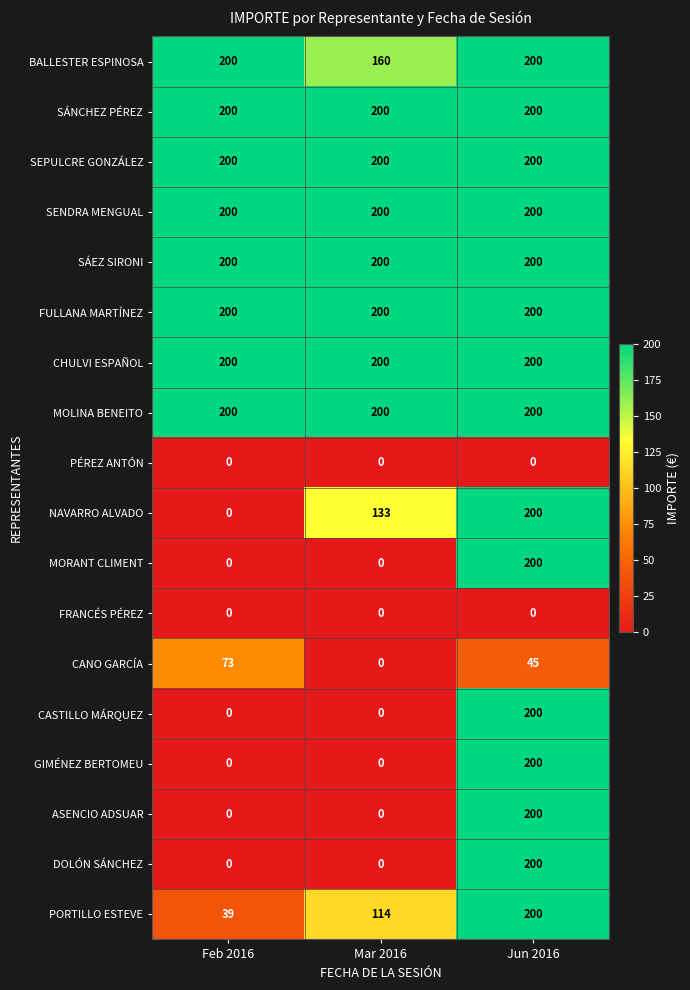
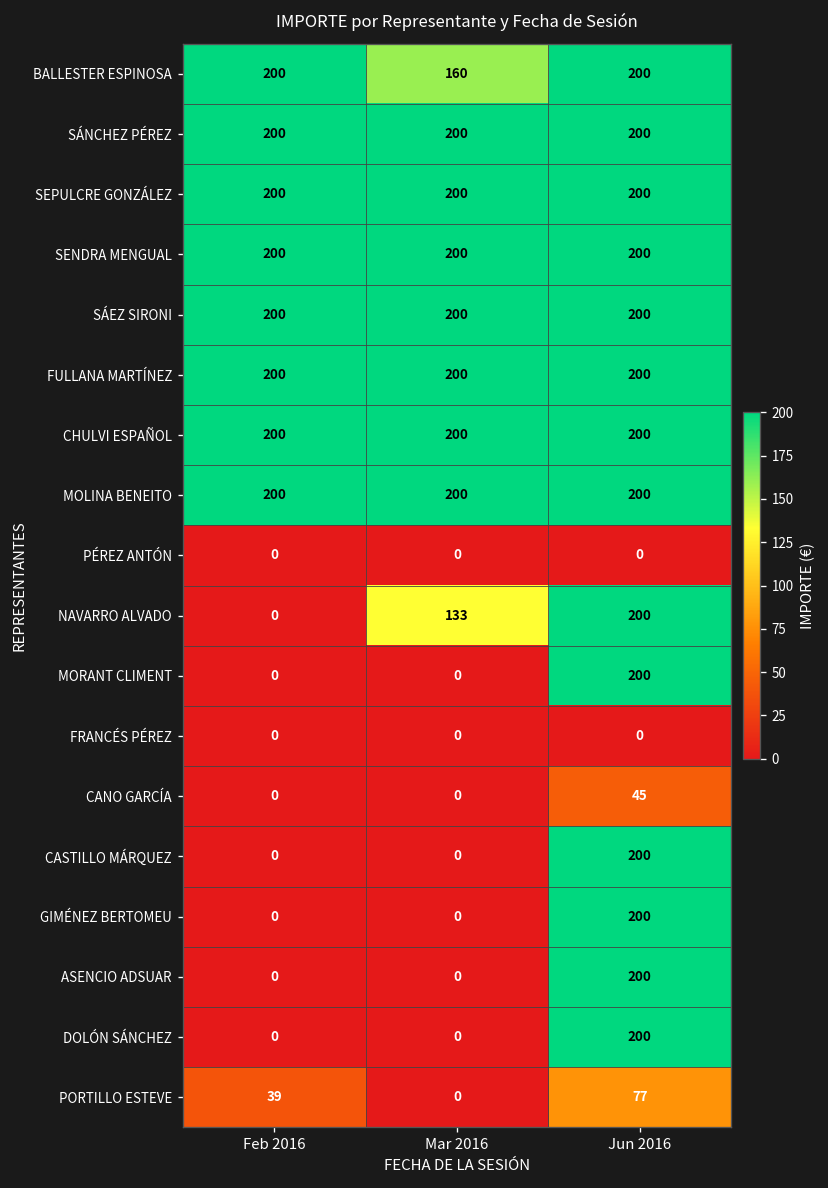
  {
    "BALLESTER ESPINOSA": {
      "Feb 2016": 200,
      "Mar 2016": 160,
      "Jun 2016": 200
    },
    "SÁNCHEZ PÉREZ": {
      "Feb 2016": 200,
      "Mar 2016": 200,
      "Jun 2016": 200
    },
    "SEPULCRE GONZÁLEZ": {
      "Feb 2016": 200,
      "Mar 2016": 200,
      "Jun 2016": 200
    },
    "SENDRA MENGUAL": {
      "Feb 2016": 200,
      "Mar 2016": 200,
      "Jun 2016": 200
    },
    "SÁEZ SIRONI": {
      "Feb 2016": 200,
      "Mar 2016": 200,
      "Jun 2016": 200
    },
    "FULLANA MARTÍNEZ": {
      "Feb 2016": 200,
      "Mar 2016": 200,
      "Jun 2016": 200
    },
    "CHULVI ESPAÑOL": {
      "Feb 2016": 200,
      "Mar 2016": 200,
      "Jun 2016": 200
    },
    "MOLINA BENEITO": {
      "Feb 2016": 200,
      "Mar 2016": 200,
      "Jun 2016": 200
    },
    "PÉREZ ANTÓN": {
      "Feb 2016": 0,
      "Mar 2016": 0,
      "Jun 2016": 0
    },
    "NAVARRO ALVADO": {
      "Feb 2016": 0,
      "Mar 2016": 133,
      "Jun 2016": 200
    },
    "MORANT CLIMENT": {
      "Feb 2016": 0,
      "Mar 2016": 0,
      "Jun 2016": 200
    },
    "FRANCÉS PÉREZ": {
      "Feb 2016": 0,
      "Mar 2016": 0,
      "Jun 2016": 0
    },
    "CANO GARCÍA": {
-     "Feb 2016": 73,
+     "Feb 2016": 0,
      "Mar 2016": 0,
      "Jun 2016": 45
    },
    "CASTILLO MÁRQUEZ": {
      "Feb 2016": 0,
      "Mar 2016": 0,
      "Jun 2016": 200
    },
    "GIMÉNEZ BERTOMEU": {
      "Feb 2016": 0,
      "Mar 2016": 0,
      "Jun 2016": 200
    },
    "ASENCIO ADSUAR": {
      "Feb 2016": 0,
      "Mar 2016": 0,
      "Jun 2016": 200
    },
    "DOLÓN SÁNCHEZ": {
      "Feb 2016": 0,
      "Mar 2016": 0,
      "Jun 2016": 200
    },
    "PORTILLO ESTEVE": {
      "Feb 2016": 39,
-     "Mar 2016": 114,
-     "Jun 2016": 200
+     "Mar 2016": 0,
+     "Jun 2016": 77
    }
  }
